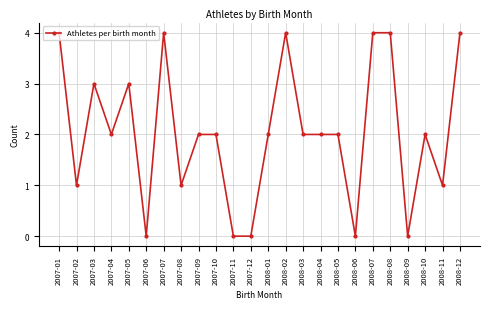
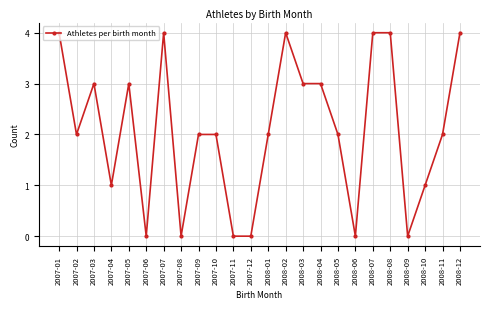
  {
-   "2007-02": 1,
+   "2007-02": 2,
    "2007-03": 3,
-   "2007-04": 2,
+   "2007-04": 1,
    "2007-05": 3,
    "2007-06": 0,
    "2007-07": 4,
-   "2007-08": 1,
+   "2007-08": 0,
    "2007-09": 2,
    "2007-10": 2,
    "2007-11": 0,
    "2007-12": 0,
    "2008-01": 2,
    "2008-02": 4,
-   "2008-03": 2,
-   "2008-04": 2,
+   "2008-03": 3,
+   "2008-04": 3,
    "2008-05": 2,
    "2008-06": 0,
    "2008-07": 4,
    "2008-08": 4,
    "2008-09": 0,
-   "2008-10": 2,
-   "2008-11": 1,
+   "2008-10": 1,
+   "2008-11": 2,
    "2008-12": 4
  }
